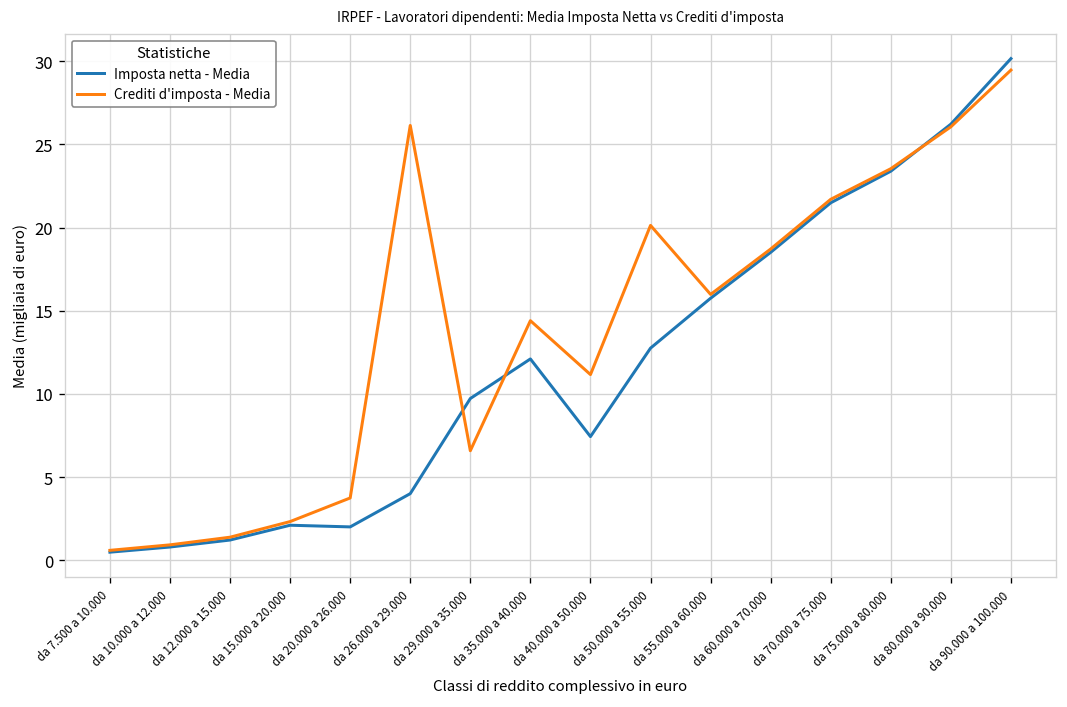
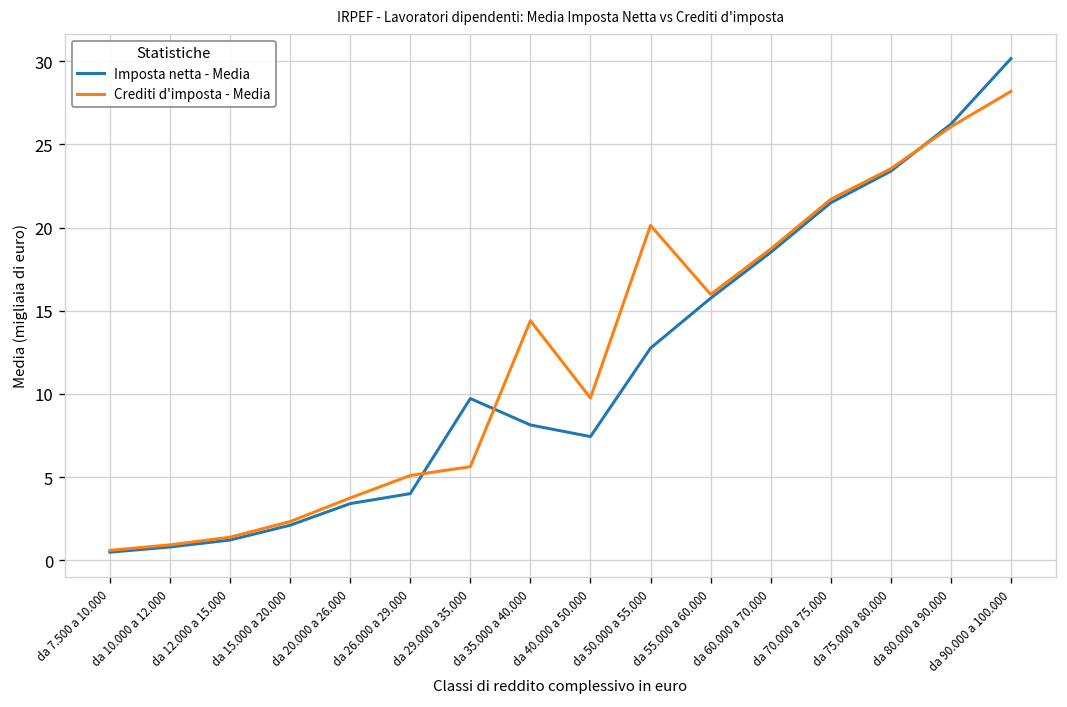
  {
    "Imposta netta - Media": {
      "da 15.000 a 20.000": 2.1,
-     "da 20.000 a 26.000": 2.0,
+     "da 20.000 a 26.000": 3.4,
      "da 26.000 a 29.000": 4.0,
      "da 29.000 a 35.000": 9.7,
-     "da 35.000 a 40.000": 12.1,
+     "da 35.000 a 40.000": 8.1,
      "da 40.000 a 50.000": 7.4,
      "da 50.000 a 55.000": 12.8,
      "da 55.000 a 60.000": 15.8,
      "da 60.000 a 70.000": 18.5,
      "da 70.000 a 75.000": 21.5,
      "da 90.000 a 100.000": 30.2
    },
    "Crediti d'imposta - Media": {
      "da 15.000 a 20.000": 2.3,
      "da 20.000 a 26.000": 3.7,
-     "da 26.000 a 29.000": 26.1,
-     "da 29.000 a 35.000": 6.6,
+     "da 26.000 a 29.000": 5.1,
+     "da 29.000 a 35.000": 5.6,
      "da 35.000 a 40.000": 14.4,
-     "da 40.000 a 50.000": 11.2,
+     "da 40.000 a 50.000": 9.8,
      "da 50.000 a 55.000": 20.1,
      "da 55.000 a 60.000": 16.0,
      "da 60.000 a 70.000": 18.7,
      "da 70.000 a 75.000": 21.7,
-     "da 90.000 a 100.000": 29.5
+     "da 90.000 a 100.000": 28.2
    }
  }
